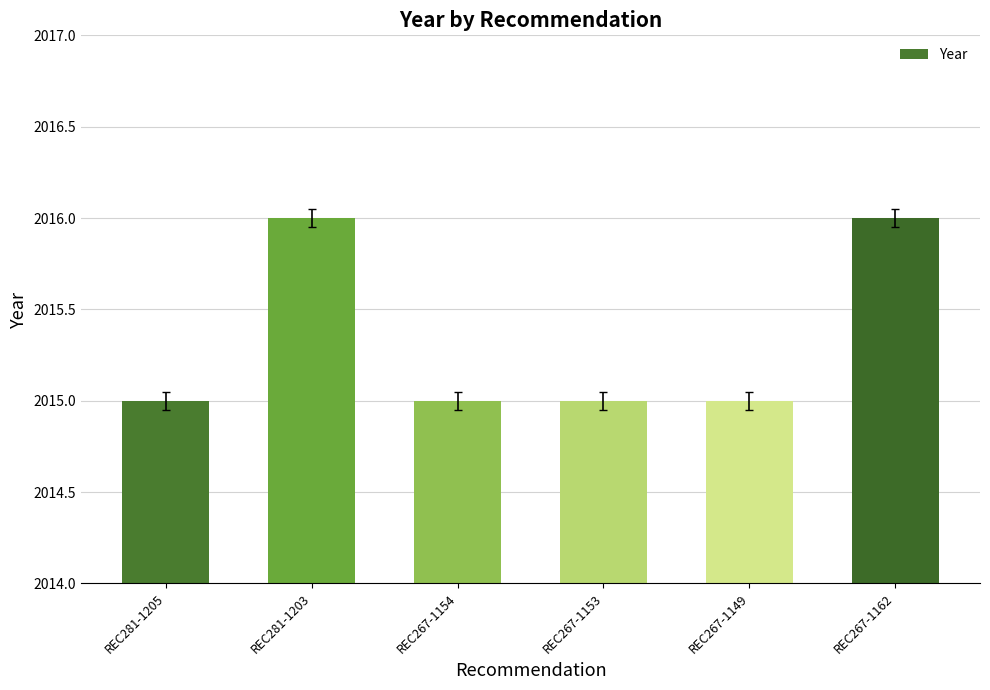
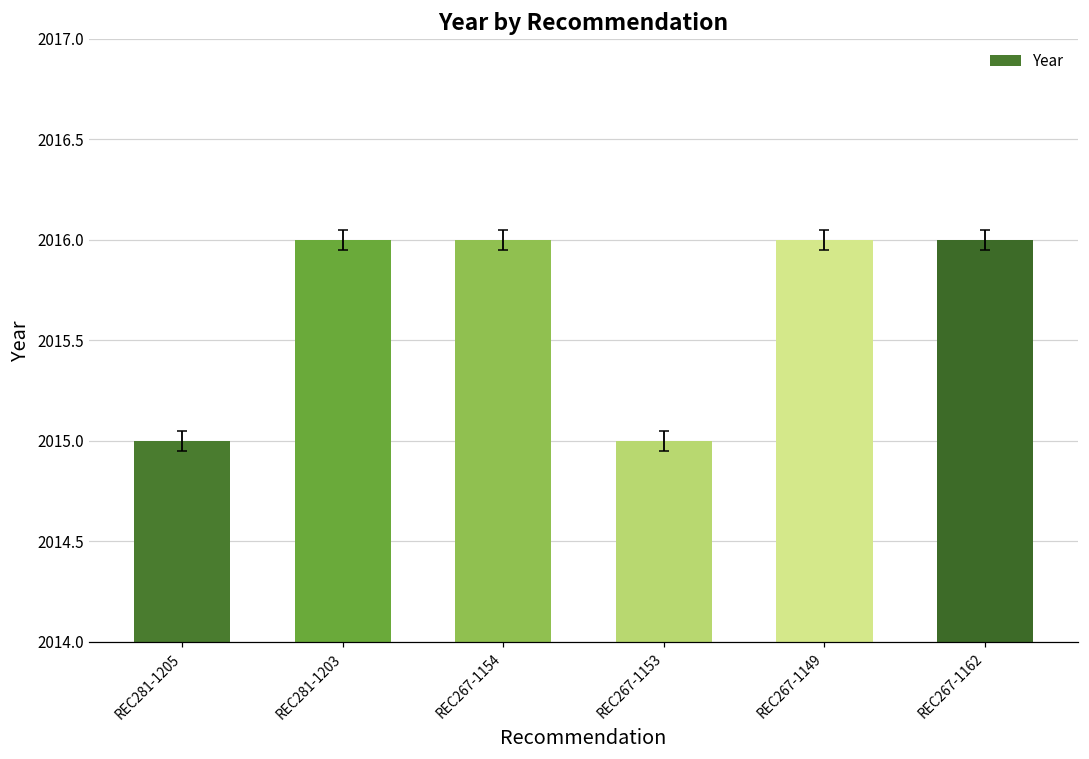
  {
    "Year": {
      "REC281-1205": 2015,
      "REC281-1203": 2016,
-     "REC267-1154": 2015,
+     "REC267-1154": 2016,
      "REC267-1153": 2015,
-     "REC267-1149": 2015,
+     "REC267-1149": 2016,
      "REC267-1162": 2016
    }
  }
